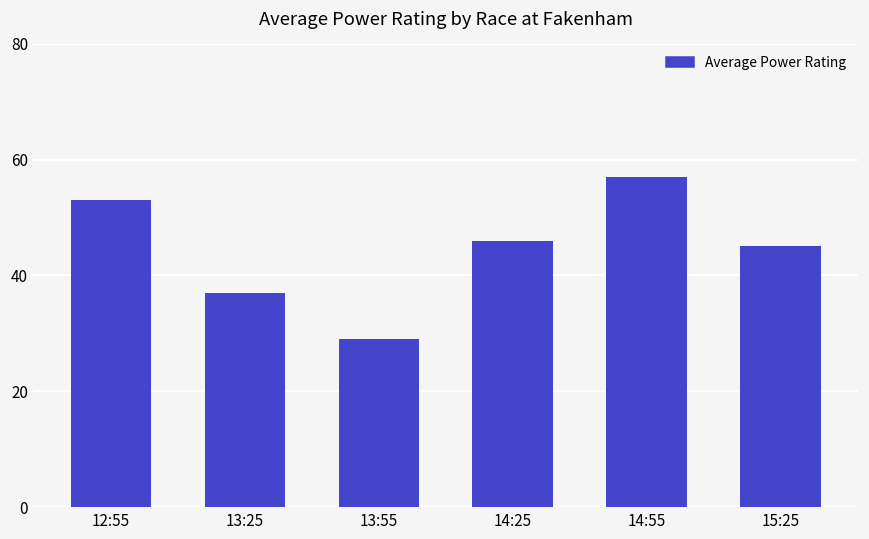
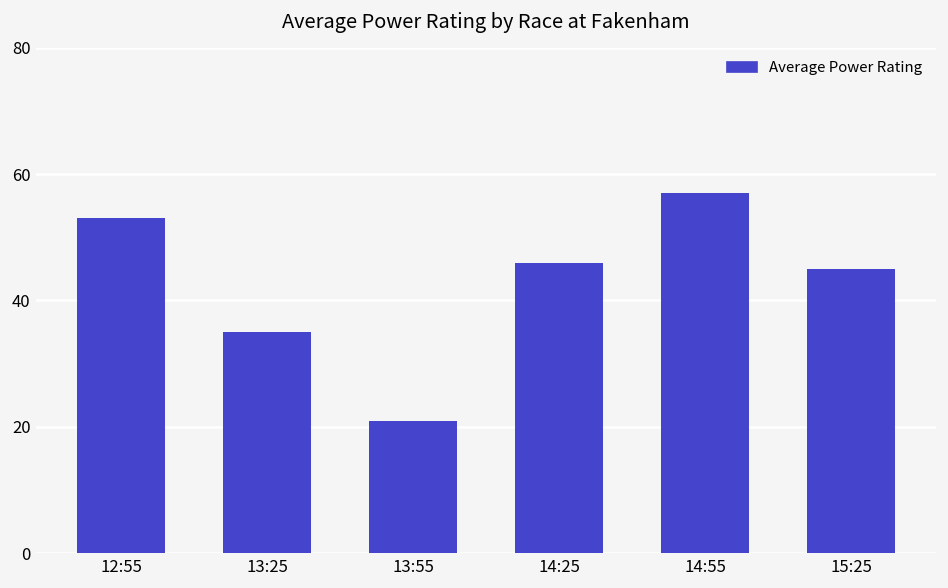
  {
    "12:55": 53,
-   "13:25": 37,
-   "13:55": 29,
+   "13:25": 35,
+   "13:55": 21,
    "14:25": 46,
    "14:55": 57,
    "15:25": 45
  }
